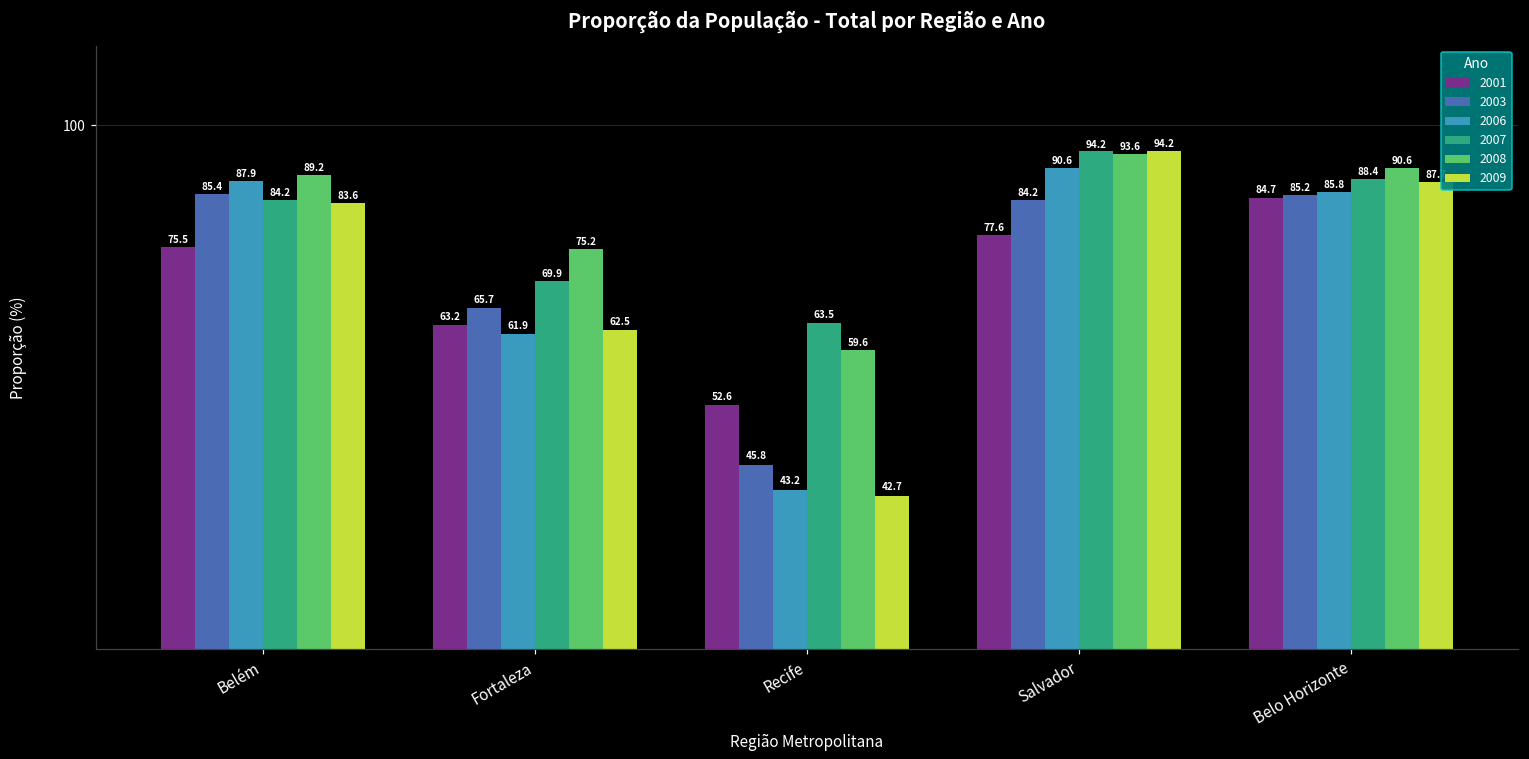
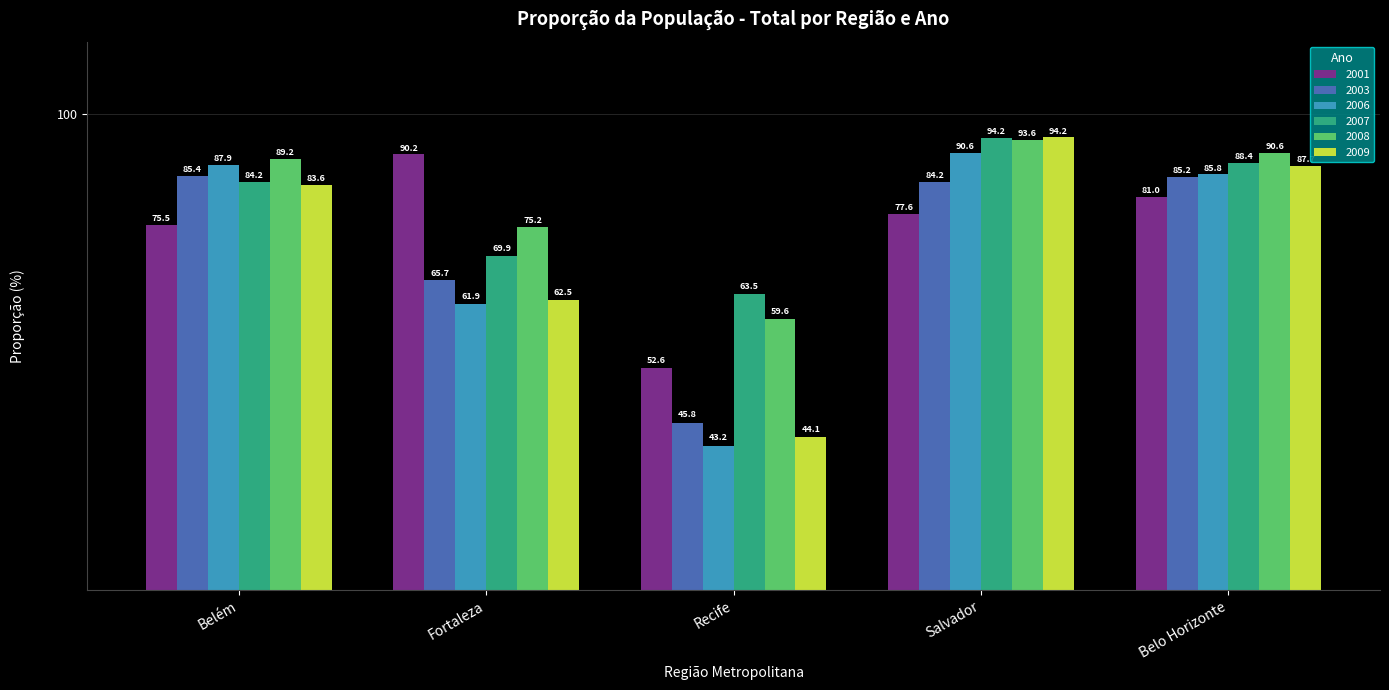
  {
    "2001": {
      "Belém": 75.5,
-     "Fortaleza": 63.2,
+     "Fortaleza": 90.2,
      "Recife": 52.6,
      "Salvador": 77.6,
-     "Belo Horizonte": 84.7
+     "Belo Horizonte": 81.0
    },
    "2009": {
      "Belém": 83.6,
      "Fortaleza": 62.5,
-     "Recife": 42.7,
+     "Recife": 44.1,
      "Salvador": 94.2
    }
  }
